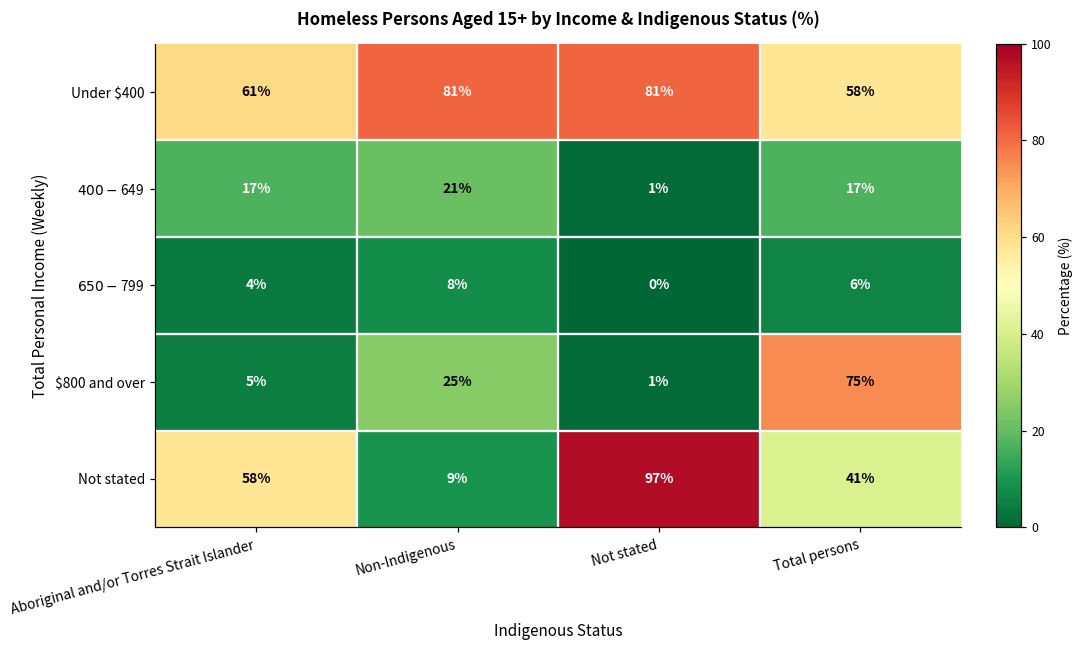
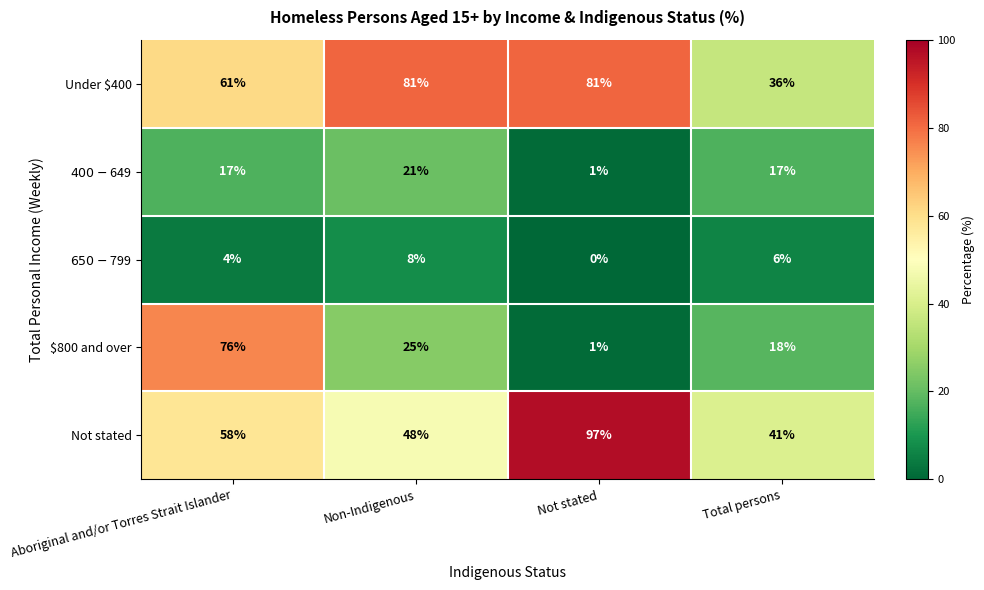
  {
    "Under $400": {
      "Aboriginal and/or Torres Strait Islander": "61%",
      "Non-Indigenous": "81%",
      "Not stated": "81%",
-     "Total persons": "58%"
+     "Total persons": "36%"
    },
    "$800 and over": {
-     "Aboriginal and/or Torres Strait Islander": "5%",
+     "Aboriginal and/or Torres Strait Islander": "76%",
      "Non-Indigenous": "25%",
      "Not stated": "1%",
-     "Total persons": "75%"
+     "Total persons": "18%"
    },
    "Not stated": {
      "Aboriginal and/or Torres Strait Islander": "58%",
-     "Non-Indigenous": "9%",
+     "Non-Indigenous": "48%",
      "Not stated": "97%",
      "Total persons": "41%"
    }
  }
